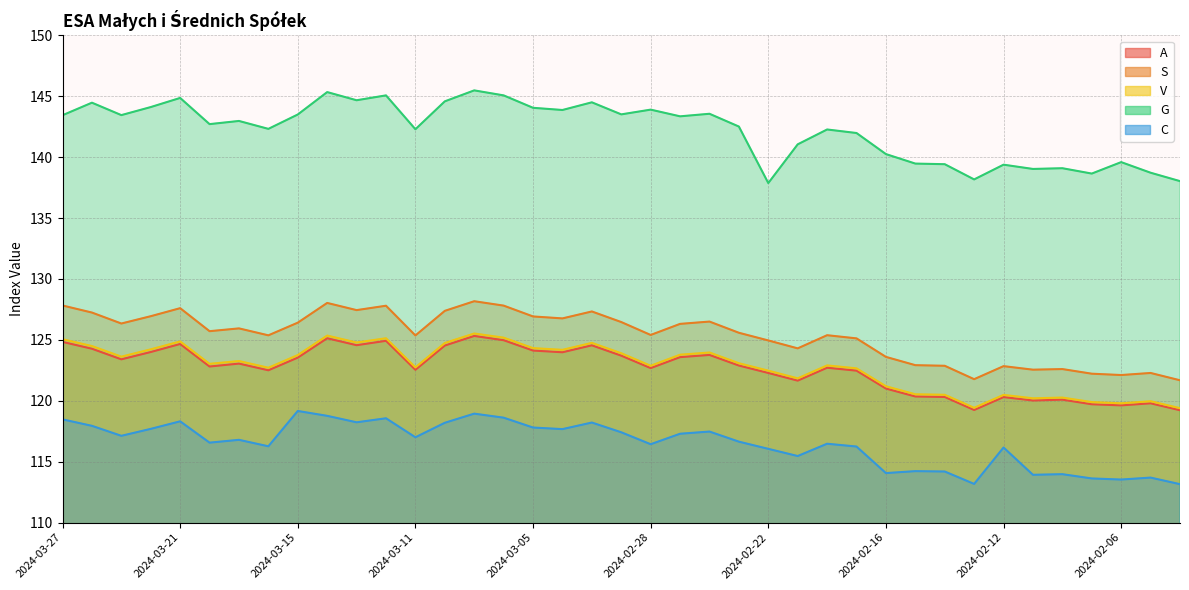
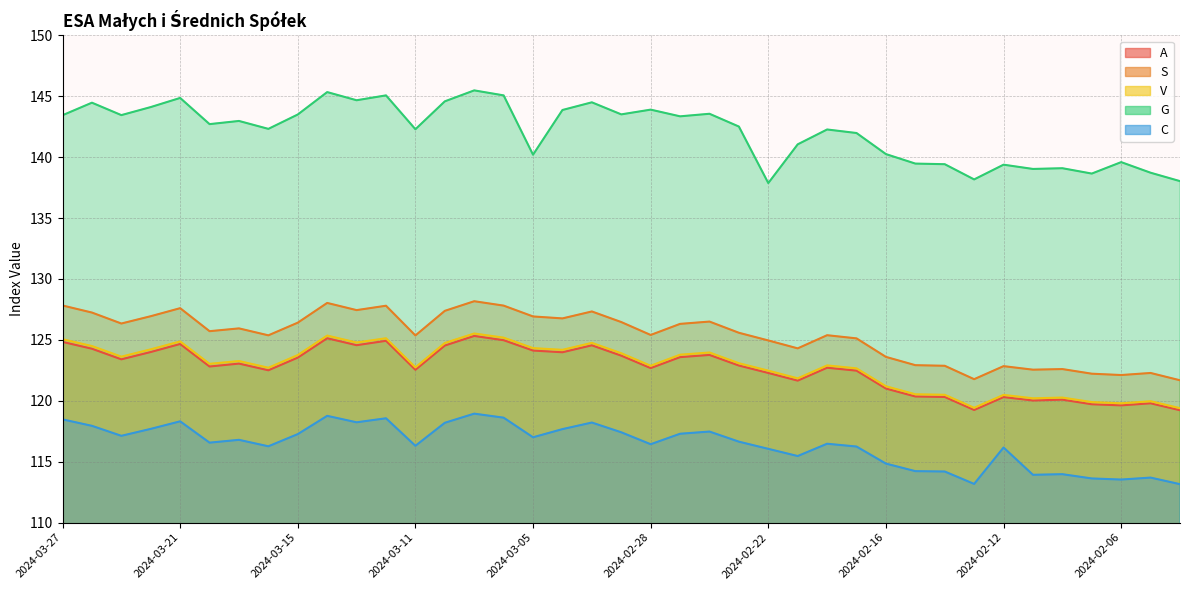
  {
    "G": {
      "2024-03-27": 143.4,
      "2024-03-21": 144.9,
      "2024-03-15": 143.5,
      "2024-03-11": 142.3,
-     "2024-03-05": 144.1,
+     "2024-03-05": 140.2,
      "2024-02-28": 143.9,
      "2024-02-22": 137.9,
      "2024-02-16": 140.3,
      "2024-02-12": 139.4,
      "2024-02-06": 139.6
    },
    "C": {
      "2024-03-27": 118.5,
      "2024-03-21": 118.3,
-     "2024-03-15": 119.2,
-     "2024-03-11": 117.0,
-     "2024-03-05": 117.8,
+     "2024-03-15": 117.3,
+     "2024-03-11": 116.3,
+     "2024-03-05": 117.0,
      "2024-02-28": 116.4,
      "2024-02-22": 116.1,
-     "2024-02-16": 114.1,
+     "2024-02-16": 114.8,
      "2024-02-12": 116.2,
      "2024-02-06": 113.5
    }
  }
